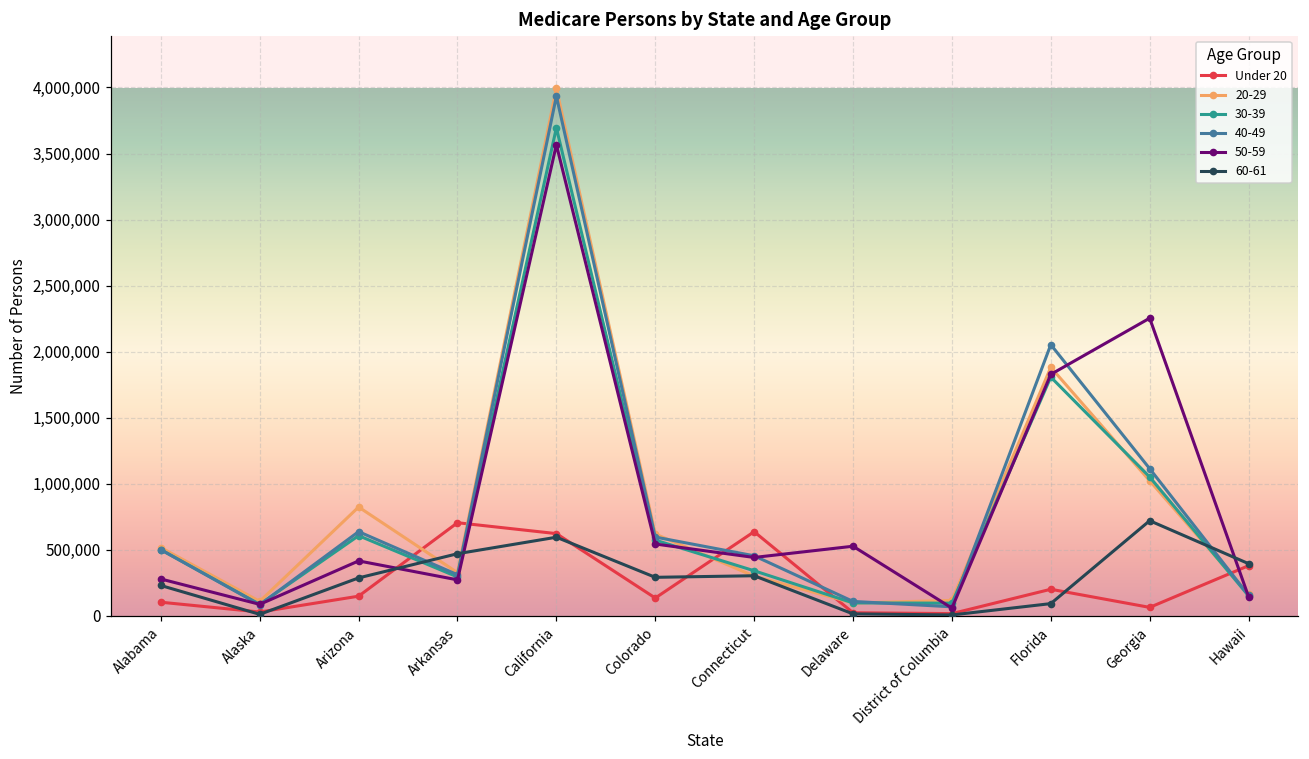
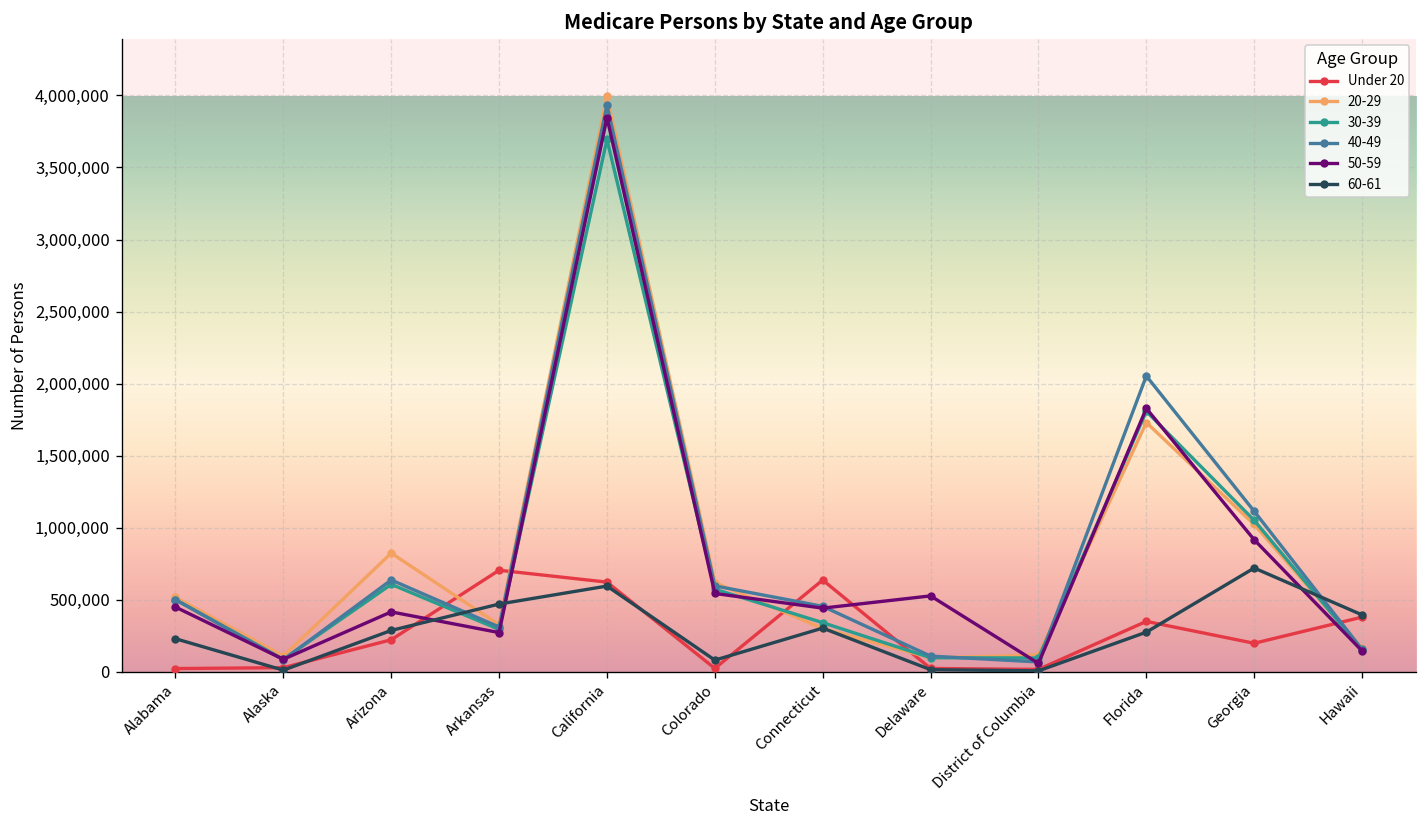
  {
    "Under 20": {
-     "Alabama": "100,000",
-     "Arizona": "150,000",
+     "Alabama": "20,000",
+     "Arizona": "220,000",
      "Arkansas": "700,000",
      "California": "620,000",
-     "Colorado": "130,000",
+     "Colorado": "20,000",
      "Connecticut": "640,000",
-     "Florida": "200,000",
-     "Georgia": "60,000"
+     "Florida": "350,000",
+     "Georgia": "200,000"
    },
    "20-29": {
      "Alaska": "110,000",
      "Arizona": "820,000",
      "California": "3,990,000",
      "Colorado": "620,000",
-     "Florida": "1,880,000",
+     "Florida": "1,730,000",
      "Georgia": "1,020,000"
    },
    "50-59": {
-     "Alabama": "280,000",
+     "Alabama": "450,000",
      "Arizona": "420,000",
      "Arkansas": "270,000",
-     "California": "3,570,000",
+     "California": "3,850,000",
      "Colorado": "540,000",
      "Delaware": "530,000",
-     "Georgia": "2,250,000"
+     "Georgia": "920,000"
    },
    "60-61": {
      "Alabama": "230,000",
      "Arizona": "290,000",
      "Arkansas": "470,000",
      "California": "600,000",
-     "Colorado": "290,000",
-     "Florida": "90,000",
+     "Colorado": "80,000",
+     "Florida": "280,000",
      "Georgia": "720,000"
    }
  }
